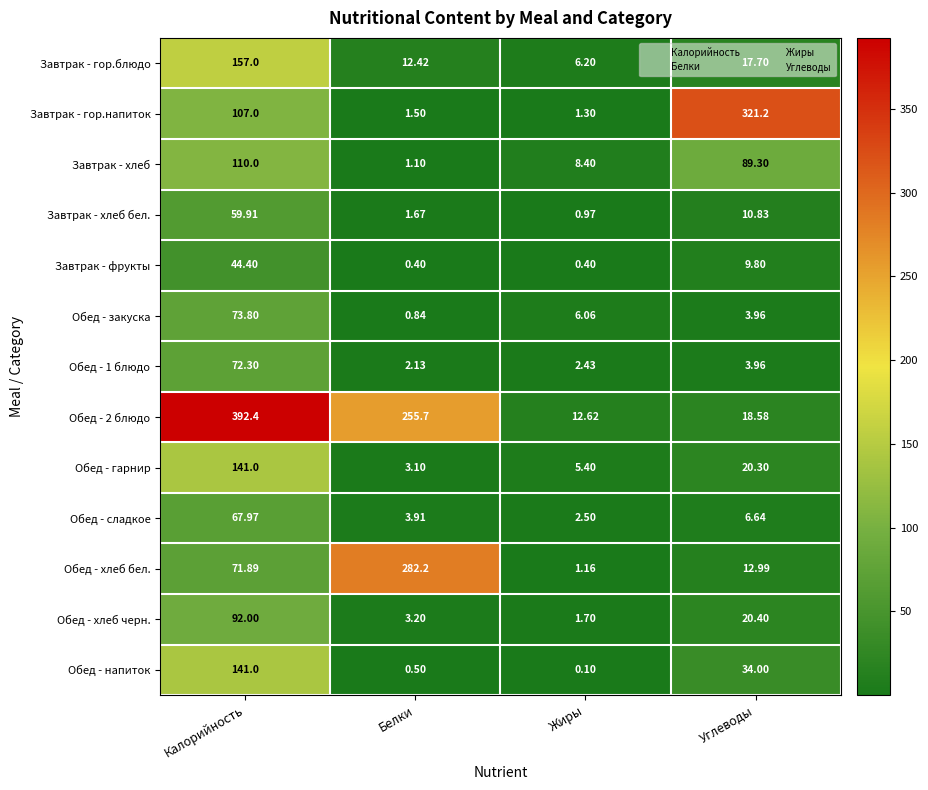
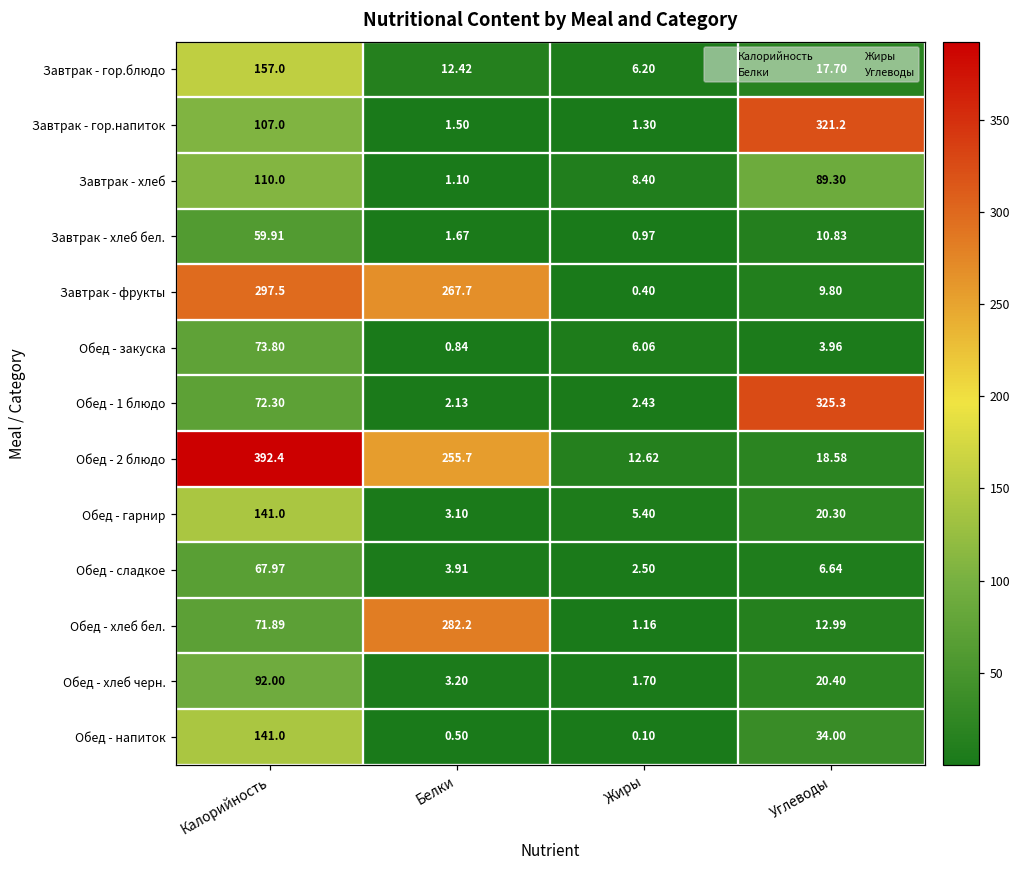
  {
    "Завтрак - гор.блюдо": {
      "Калорийность": 157.0,
      "Белки": 12.42,
      "Жиры": 6.20
    },
    "Завтрак - гор.напиток": {
      "Калорийность": 107.0,
      "Белки": 1.50,
      "Жиры": 1.30,
      "Углеводы": 321.2
    },
    "Завтрак - хлеб": {
      "Калорийность": 110.0,
      "Белки": 1.10,
      "Жиры": 8.40,
      "Углеводы": 89.30
    },
    "Завтрак - хлеб бел.": {
      "Калорийность": 59.91,
      "Белки": 1.67,
      "Жиры": 0.97,
      "Углеводы": 10.83
    },
    "Завтрак - фрукты": {
-     "Калорийность": 44.40,
-     "Белки": 0.40,
+     "Калорийность": 297.5,
+     "Белки": 267.7,
      "Жиры": 0.40,
      "Углеводы": 9.80
    },
    "Обед - закуска": {
      "Калорийность": 73.80,
      "Белки": 0.84,
      "Жиры": 6.06,
      "Углеводы": 3.96
    },
    "Обед - 1 блюдо": {
      "Калорийность": 72.30,
      "Белки": 2.13,
      "Жиры": 2.43,
-     "Углеводы": 3.96
+     "Углеводы": 325.3
    },
    "Обед - 2 блюдо": {
      "Калорийность": 392.4,
      "Белки": 255.7,
      "Жиры": 12.62,
      "Углеводы": 18.58
    },
    "Обед - гарнир": {
      "Калорийность": 141.0,
      "Белки": 3.10,
      "Жиры": 5.40,
      "Углеводы": 20.30
    },
    "Обед - сладкое": {
      "Калорийность": 67.97,
      "Белки": 3.91,
      "Жиры": 2.50,
      "Углеводы": 6.64
    },
    "Обед - хлеб бел.": {
      "Калорийность": 71.89,
      "Белки": 282.2,
      "Жиры": 1.16,
      "Углеводы": 12.99
    },
    "Обед - хлеб черн.": {
      "Калорийность": 92.00,
      "Белки": 3.20,
      "Жиры": 1.70,
      "Углеводы": 20.40
    },
    "Обед - напиток": {
      "Калорийность": 141.0,
      "Белки": 0.50,
      "Жиры": 0.10,
      "Углеводы": 34.00
    }
  }
